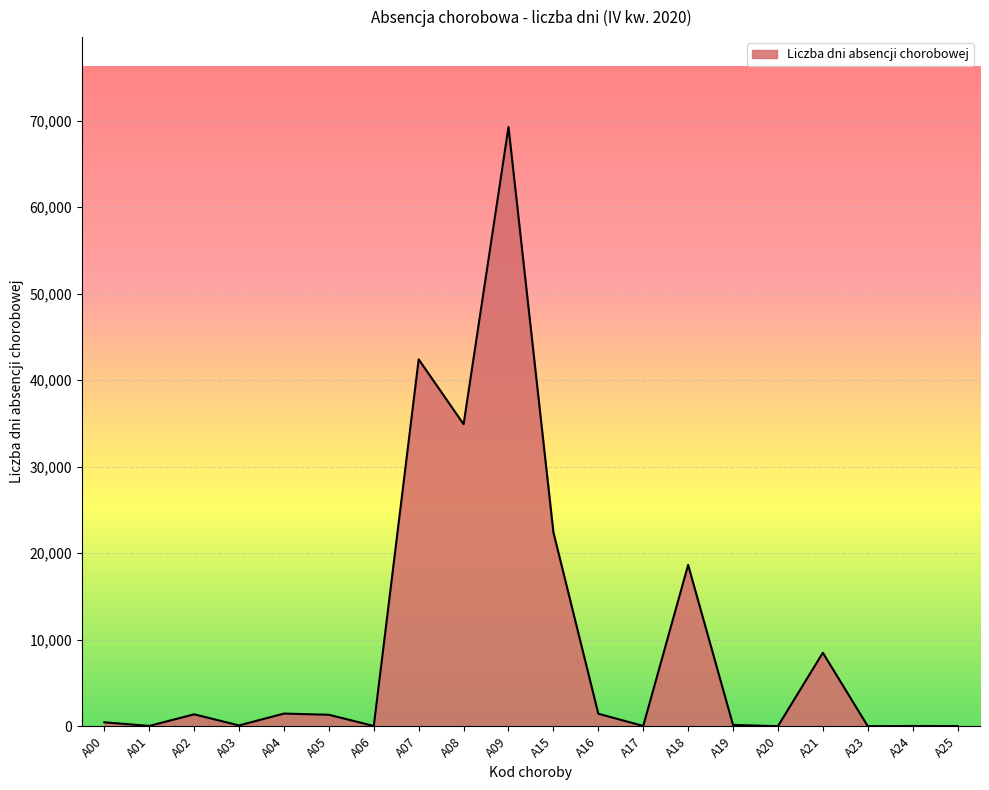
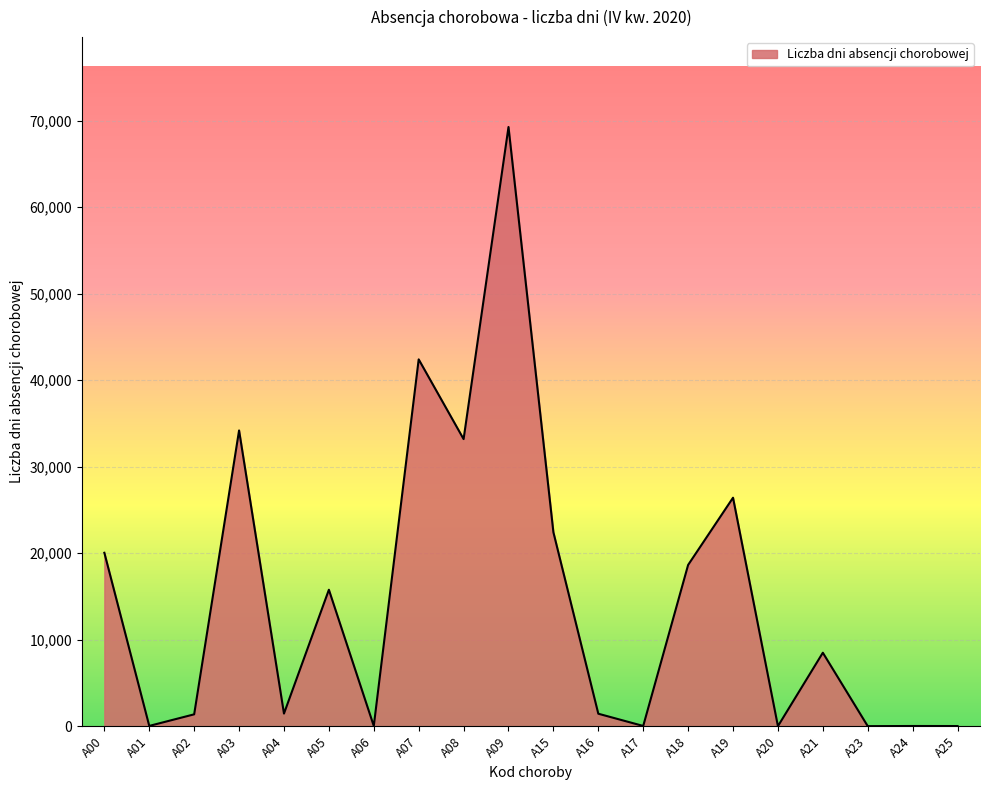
  {
-   "A00": "0",
+   "A00": "20,000",
    "A01": "0",
    "A02": "1,000",
-   "A03": "0",
+   "A03": "34,000",
    "A04": "1,000",
-   "A05": "1,000",
+   "A05": "16,000",
    "A06": "0",
    "A07": "42,000",
-   "A08": "35,000",
+   "A08": "33,000",
    "A09": "69,000",
    "A15": "22,000",
    "A16": "1,000",
    "A17": "0",
    "A18": "19,000",
-   "A19": "0",
+   "A19": "26,000",
    "A20": "0",
    "A21": "8,000",
    "A23": "0",
    "A24": "0",
    "A25": "0"
  }
